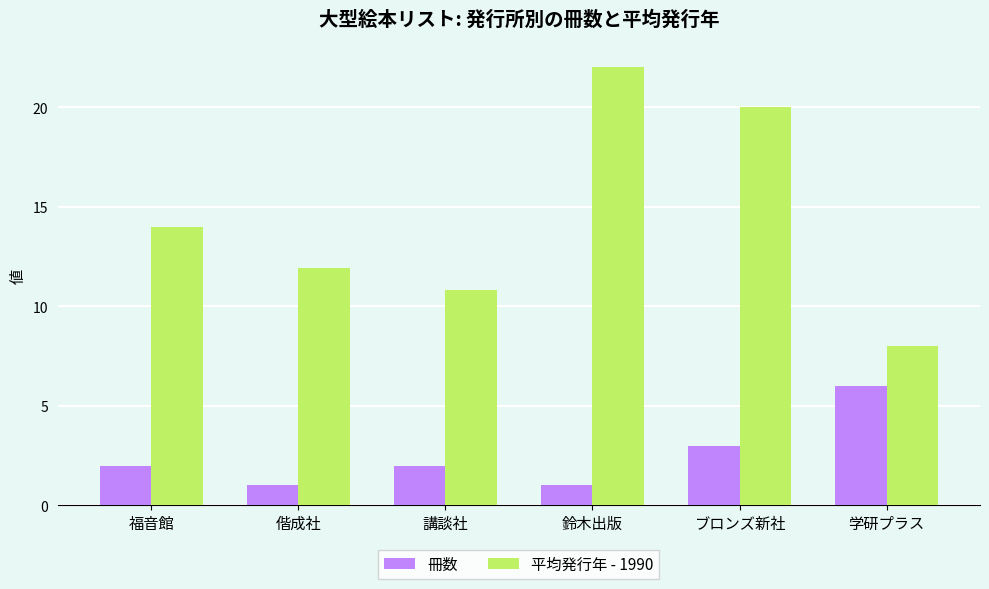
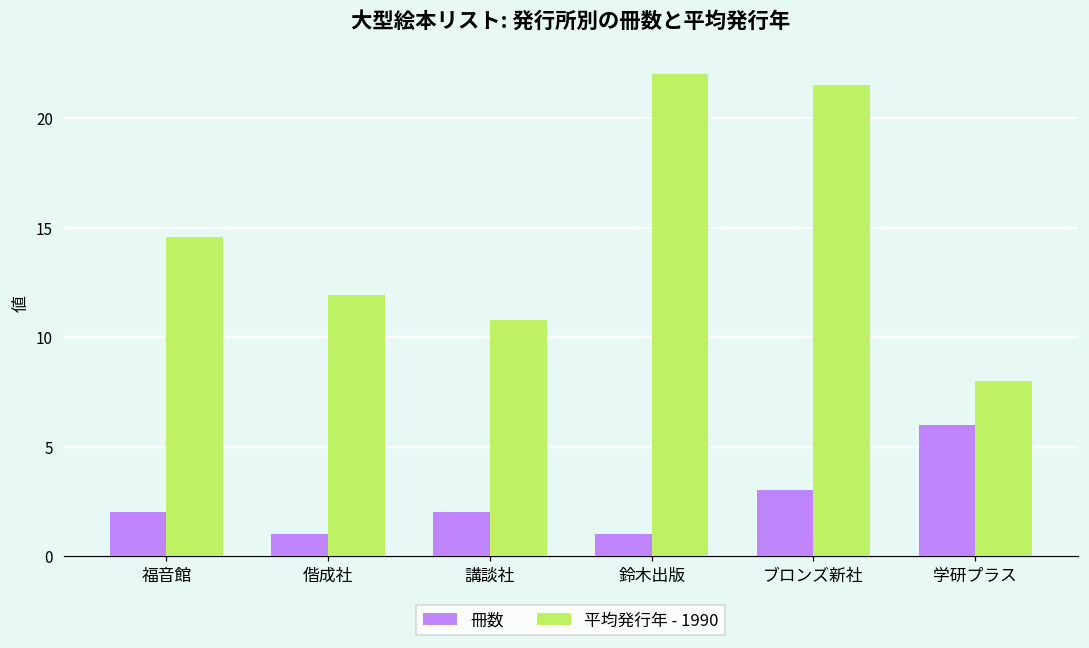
  {
    "冊数": {
      "福音館": 2.0,
      "偕成社": 1.0,
      "講談社": 2.0,
      "鈴木出版": 1.0,
      "ブロンズ新社": 3.0,
      "学研プラス": 6.0
    },
    "平均発行年 - 1990": {
-     "福音館": 14.0,
+     "福音館": 14.6,
      "偕成社": 11.9,
      "講談社": 10.8,
      "鈴木出版": 22.0,
-     "ブロンズ新社": 20.0,
+     "ブロンズ新社": 21.5,
      "学研プラス": 8.0
    }
  }
